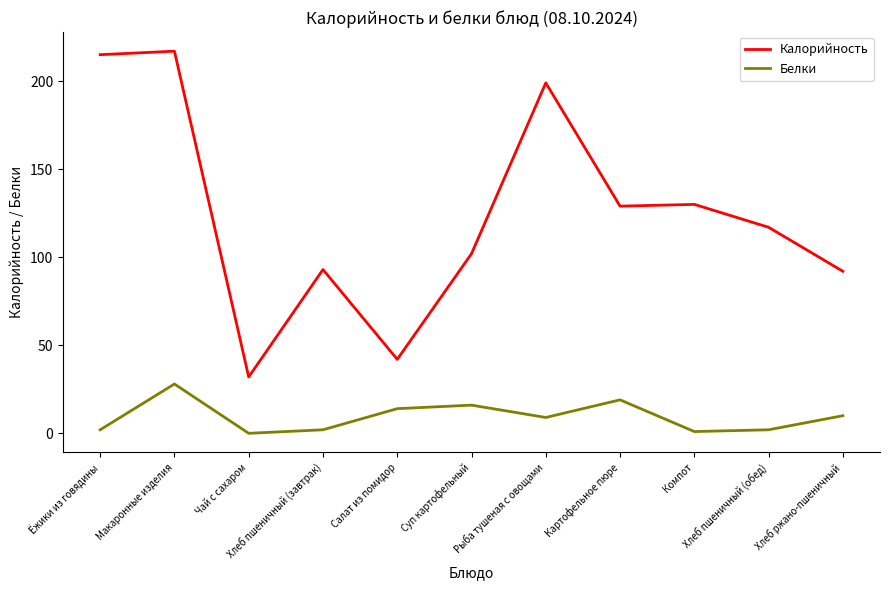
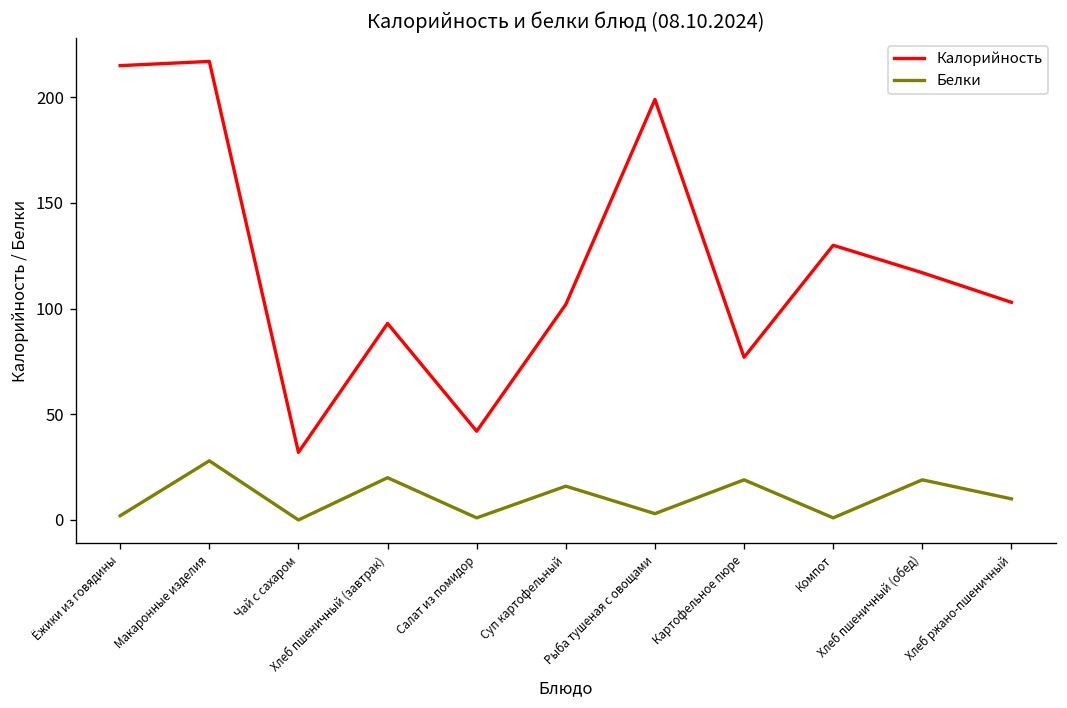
  {
    "Калорийность": {
      "Ёжики из говядины": 215,
      "Макаронные изделия": 217,
      "Чай с сахаром": 32,
      "Хлеб пшеничный (завтрак)": 93,
      "Салат из помидор": 42,
      "Суп картофельный": 102,
      "Рыба тушеная с овощами": 199,
-     "Картофельное пюре": 129,
+     "Картофельное пюре": 77,
      "Компот": 130,
      "Хлеб пшеничный (обед)": 117,
-     "Хлеб ржано-пшеничный": 92
+     "Хлеб ржано-пшеничный": 103
    },
    "Белки": {
      "Ёжики из говядины": 2,
      "Макаронные изделия": 28,
      "Чай с сахаром": 0,
-     "Хлеб пшеничный (завтрак)": 2,
-     "Салат из помидор": 14,
+     "Хлеб пшеничный (завтрак)": 20,
+     "Салат из помидор": 1,
      "Суп картофельный": 16,
-     "Рыба тушеная с овощами": 9,
+     "Рыба тушеная с овощами": 3,
      "Картофельное пюре": 19,
      "Компот": 1,
-     "Хлеб пшеничный (обед)": 2,
+     "Хлеб пшеничный (обед)": 19,
      "Хлеб ржано-пшеничный": 10
    }
  }
